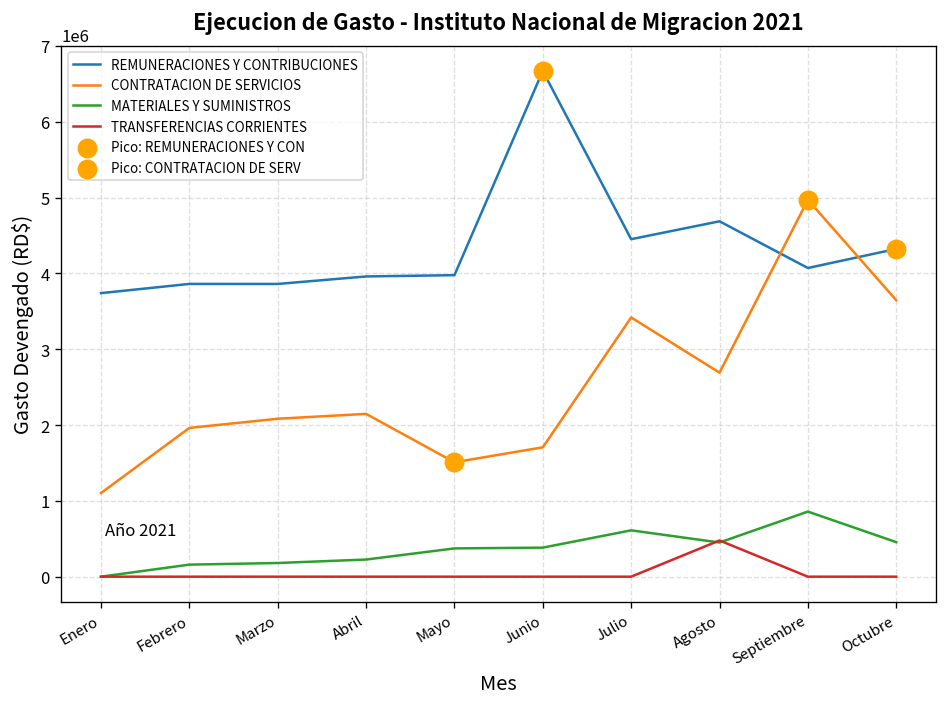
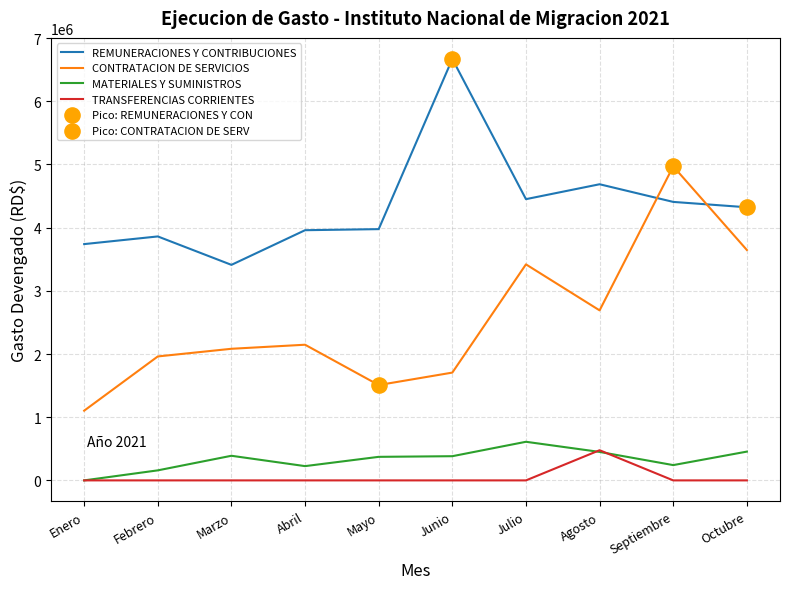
  {
    "REMUNERACIONES Y CONTRIBUCIONES": {
      "Enero": 3700000,
      "Febrero": 3900000,
-     "Marzo": 3900000,
+     "Marzo": 3400000,
      "Abril": 4000000,
      "Mayo": 4000000,
      "Julio": 4500000,
      "Agosto": 4700000,
-     "Septiembre": 4100000
+     "Septiembre": 4400000
    },
    "MATERIALES Y SUMINISTROS": {
-     "Marzo": 200000,
+     "Marzo": 400000,
      "Abril": 200000,
      "Mayo": 400000,
      "Junio": 400000,
      "Julio": 600000,
-     "Septiembre": 900000,
+     "Septiembre": 200000,
      "Octubre": 500000
    },
    "TRANSFERENCIAS CORRIENTES": {
      "Febrero": 0,
      "Marzo": 0,
      "Abril": 0,
      "Mayo": 0,
      "Junio": 0,
      "Julio": 0,
      "Septiembre": 0,
      "Octubre": 0
    }
  }
